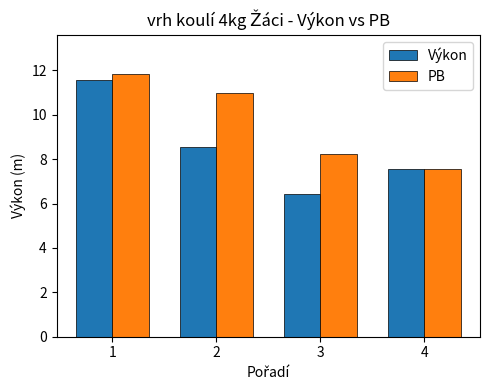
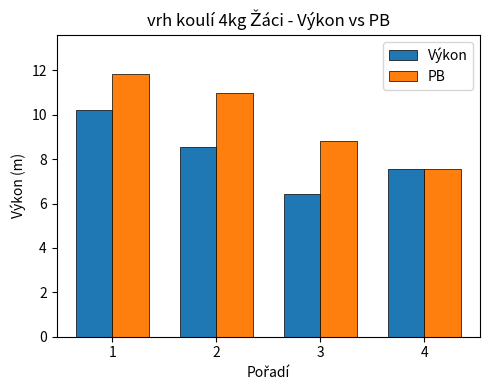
  {
    "Výkon": {
-     "1": 11.6,
+     "1": 10.2,
      "2": 8.6,
      "3": 6.4,
      "4": 7.6
    },
    "PB": {
      "1": 11.8,
      "2": 11.0,
-     "3": 8.2,
+     "3": 8.8,
      "4": 7.6
    }
  }
